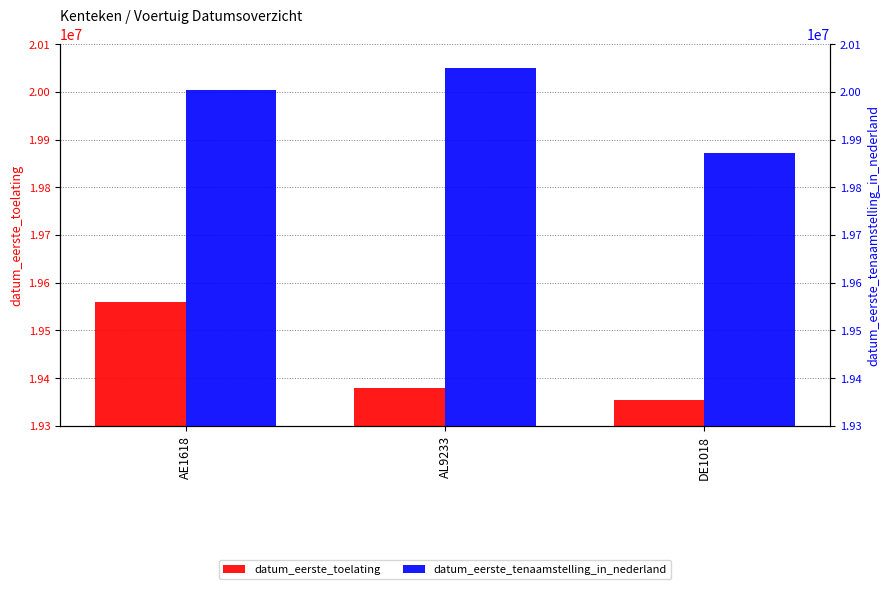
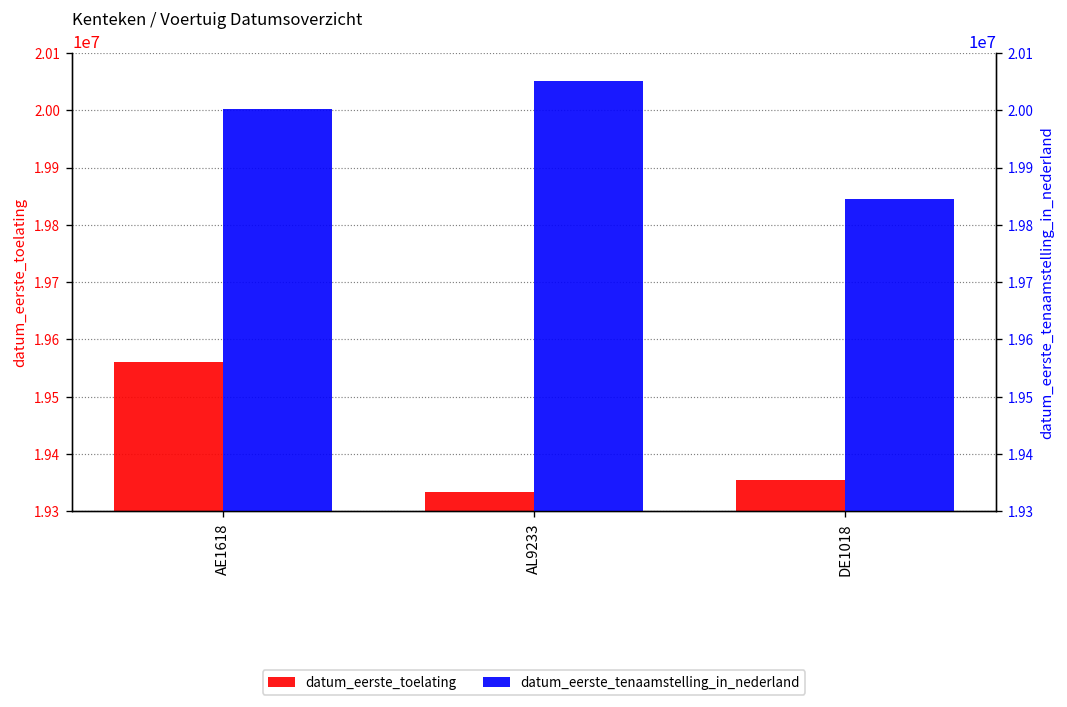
  {
    "datum_eerste_toelating": {
      "AE1618": 19560000,
-     "AL9233": 19380000,
+     "AL9233": 19330000,
      "DE1018": 19360000
    },
    "datum_eerste_tenaamstelling_in_nederland": {
      "AE1618": 20000000,
      "AL9233": 20050000,
-     "DE1018": 19870000
+     "DE1018": 19840000
    }
  }
